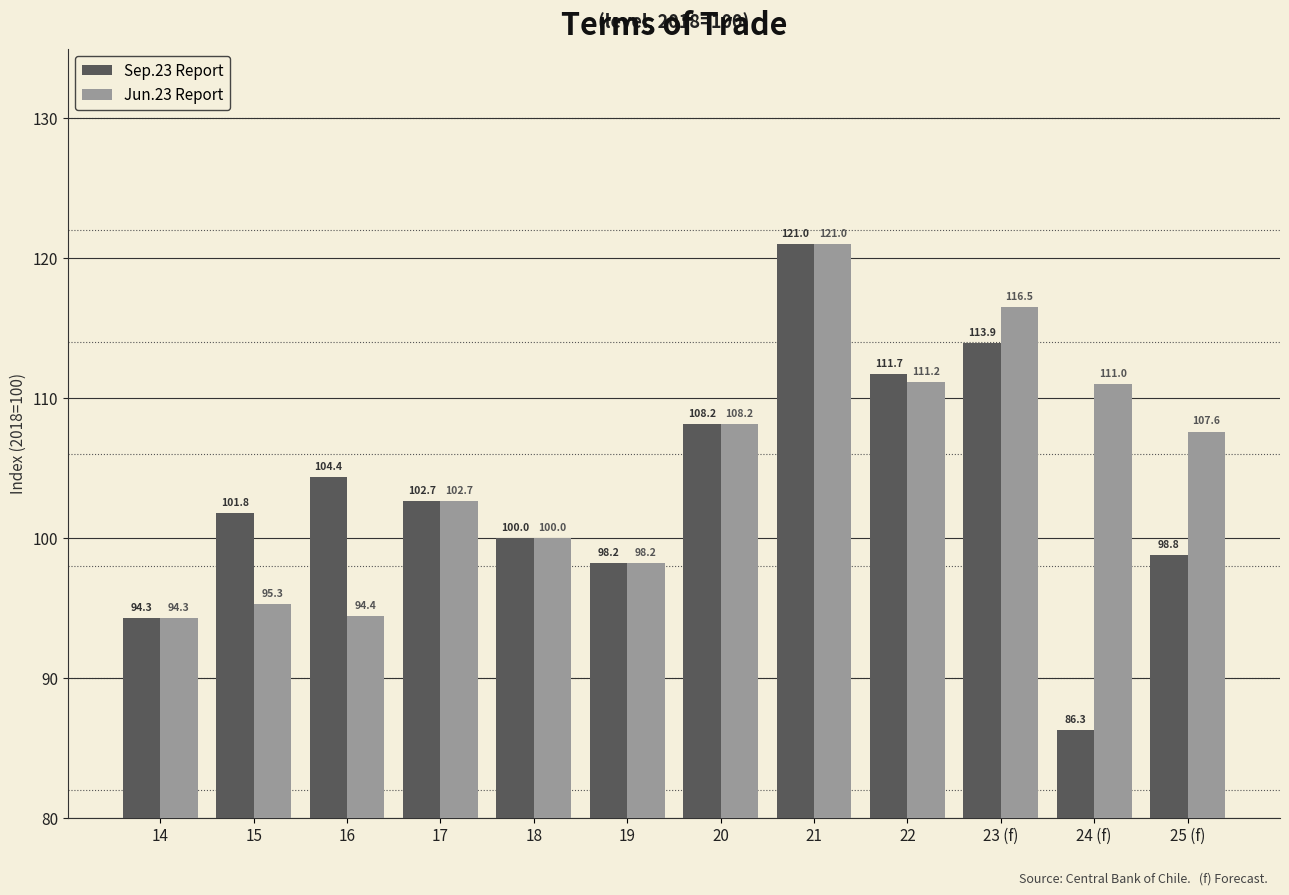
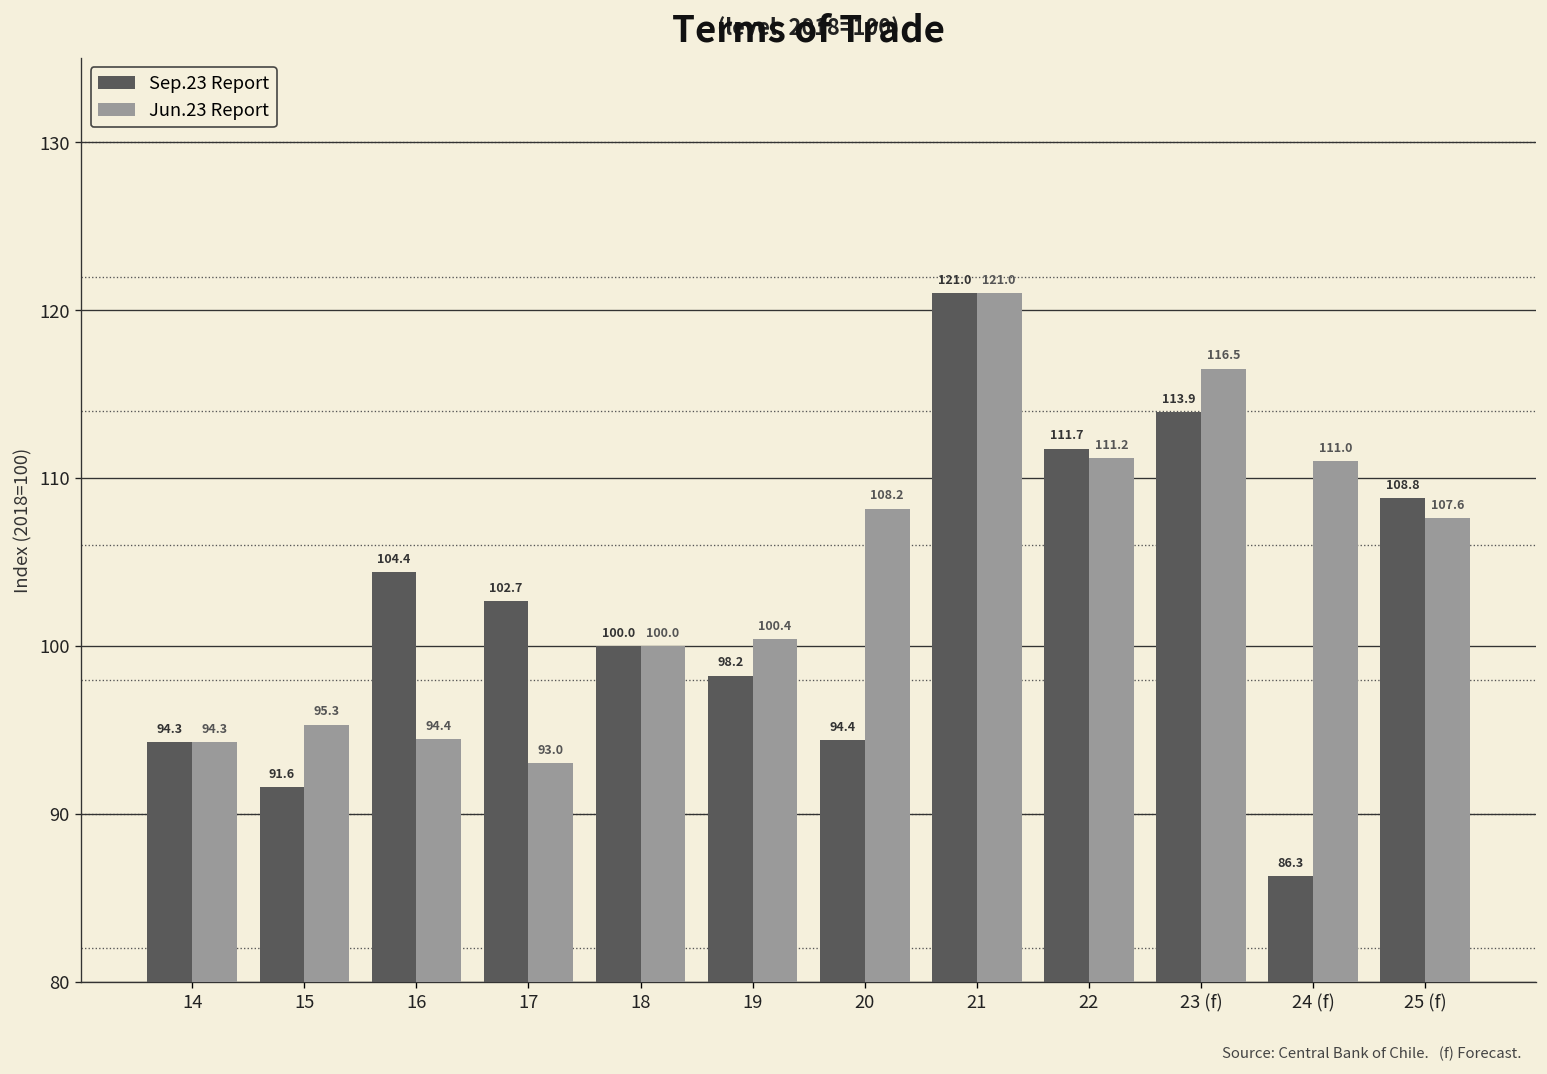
  {
    "Sep.23 Report": {
      "14": 94.3,
-     "15": 101.8,
+     "15": 91.6,
      "16": 104.4,
      "17": 102.7,
      "18": 100.0,
      "19": 98.2,
-     "20": 108.2,
+     "20": 94.4,
      "21": 121.0,
      "22": 111.7,
      "23 (f)": 113.9,
      "24 (f)": 86.3,
-     "25 (f)": 98.8
+     "25 (f)": 108.8
    },
    "Jun.23 Report": {
      "14": 94.3,
      "15": 95.3,
      "16": 94.4,
-     "17": 102.7,
+     "17": 93.0,
      "18": 100.0,
-     "19": 98.2,
+     "19": 100.4,
      "20": 108.2,
      "21": 121.0,
      "22": 111.2,
      "23 (f)": 116.5,
      "24 (f)": 111.0,
      "25 (f)": 107.6
    }
  }
